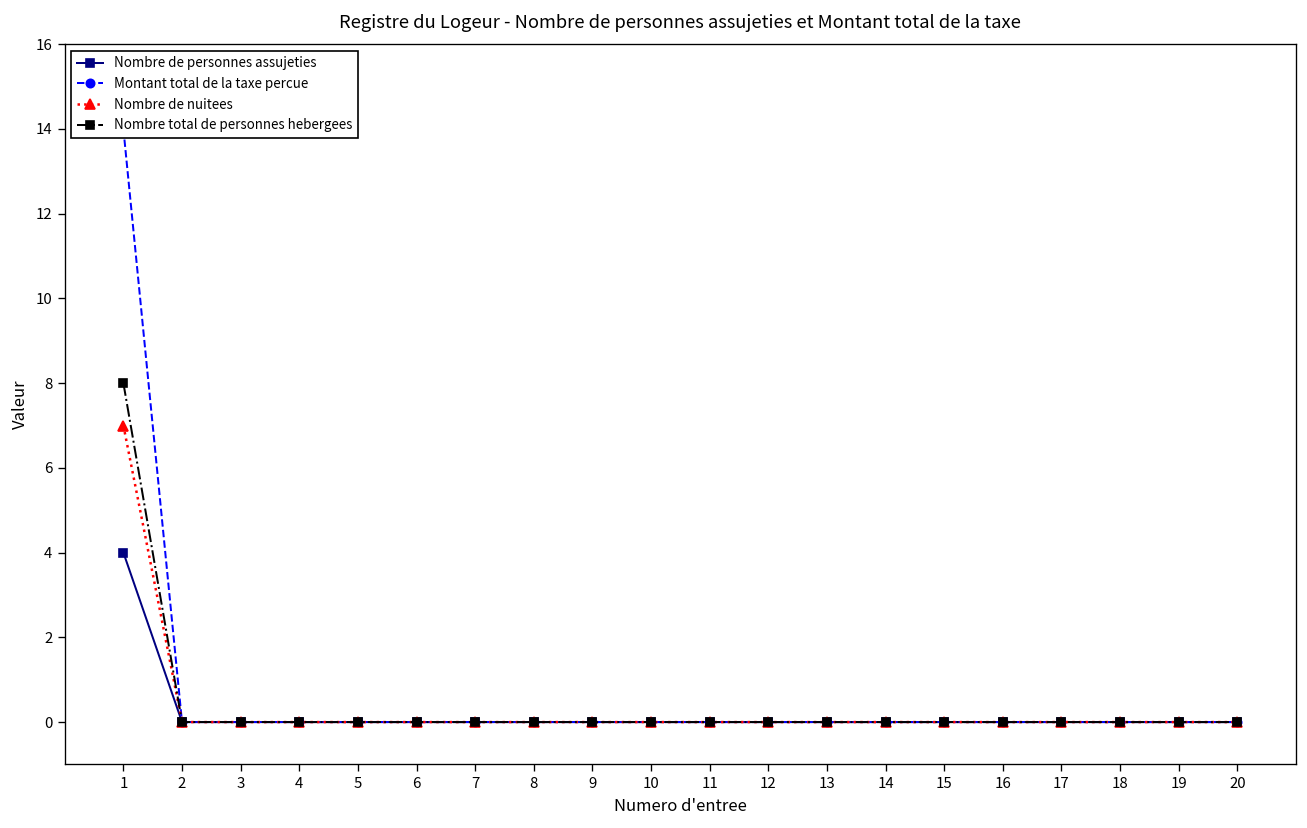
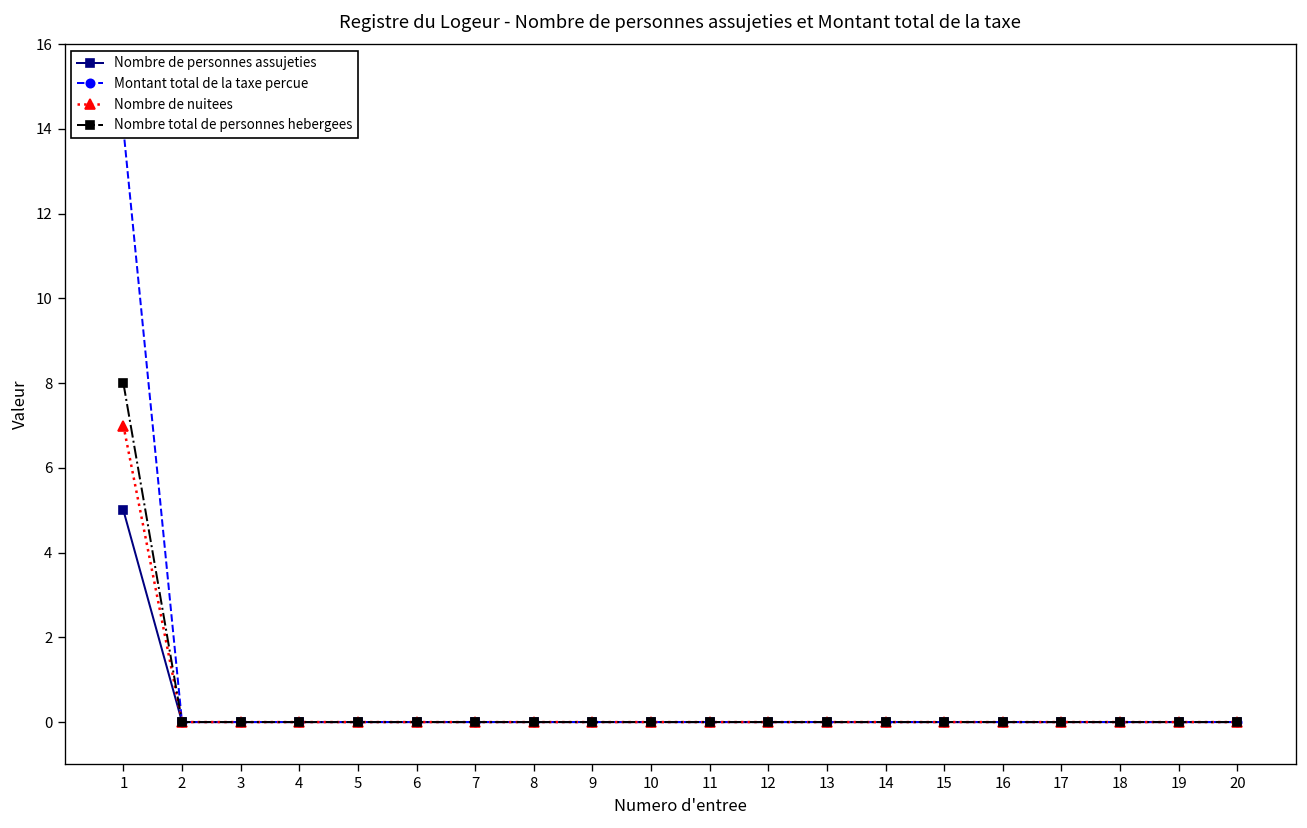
  {
    "Nombre de personnes assujeties": {
-     "1": 4
+     "1": 5
    },
    "Nombre de nuitees": {
      "1": 7
    },
    "Nombre total de personnes hebergees": {
      "1": 8
    }
  }
